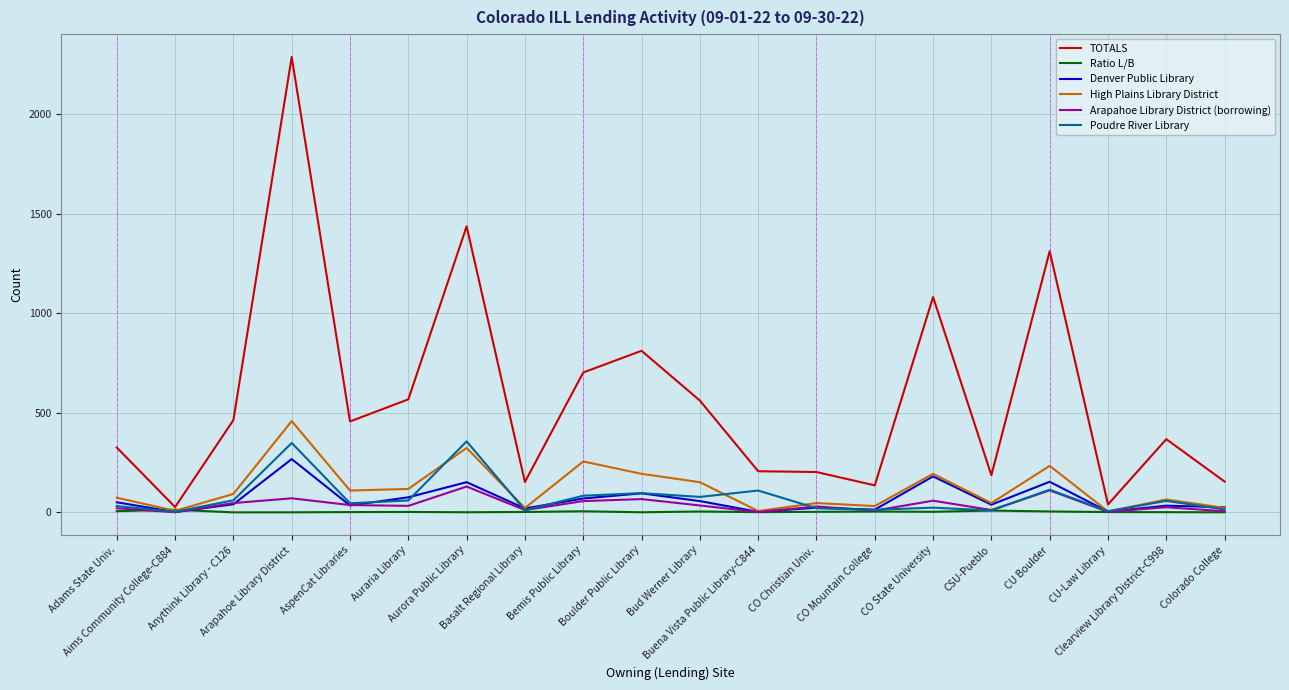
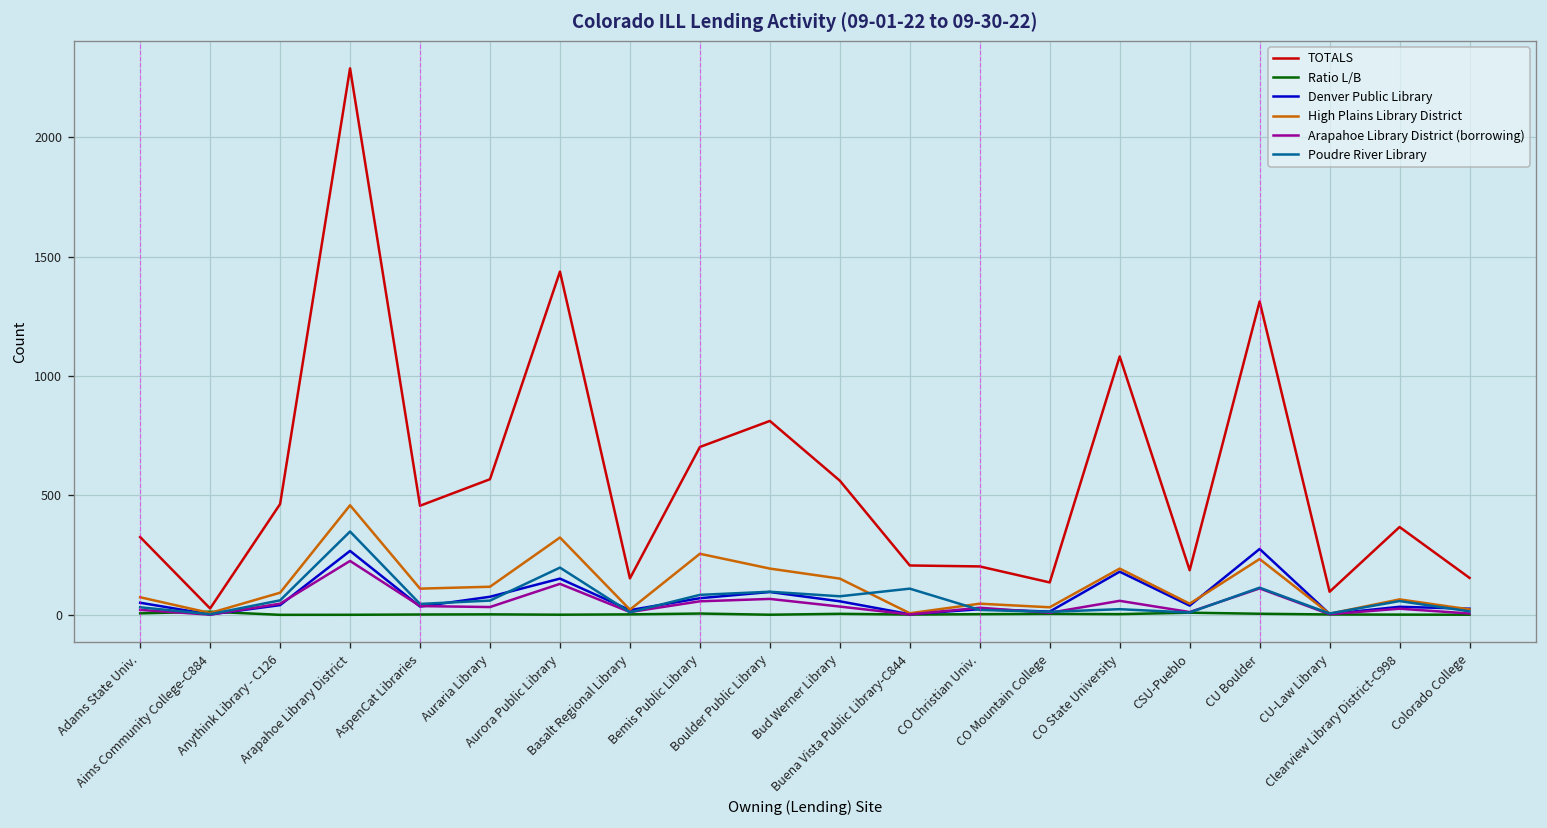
  {
    "TOTALS": {
      "Adams State Univ.": 330,
      "Aims Community College-C884": 30,
      "Anythink Library - C126": 460,
      "Arapahoe Library District": 2290,
      "AspenCat Libraries": 460,
      "Auraria Library": 570,
      "Aurora Public Library": 1440,
      "Basalt Regional Library": 150,
      "Bemis Public Library": 700,
      "Boulder Public Library": 810,
      "Bud Werner Library": 560,
      "Buena Vista Public Library-C844": 210,
      "CO Christian Univ.": 200,
      "CO Mountain College": 140,
      "CO State University": 1080,
      "CSU-Pueblo": 190,
      "CU Boulder": 1310,
-     "CU-Law Library": 40,
+     "CU-Law Library": 100,
      "Clearview Library District-C998": 370,
      "Colorado College": 160
    },
    "Ratio L/B": {
      "Adams State Univ.": 10,
      "Anythink Library - C126": 0,
      "Arapahoe Library District": 0,
      "AspenCat Libraries": 0,
      "Auraria Library": 0,
      "Aurora Public Library": 0,
      "Bemis Public Library": 10,
      "Boulder Public Library": 0,
      "Bud Werner Library": 0,
      "CO Christian Univ.": 0,
      "CO State University": 0,
      "CU Boulder": 0,
      "Clearview Library District-C998": 0
    },
    "Denver Public Library": {
      "Adams State Univ.": 50,
      "Arapahoe Library District": 270,
      "Auraria Library": 80,
      "Aurora Public Library": 150,
      "Bemis Public Library": 70,
      "Bud Werner Library": 60,
      "CO State University": 180,
-     "CU Boulder": 150
+     "CU Boulder": 280
    },
    "High Plains Library District": {
      "Adams State Univ.": 70,
      "Anythink Library - C126": 90,
      "Arapahoe Library District": 460,
      "AspenCat Libraries": 110,
      "Auraria Library": 120,
      "Aurora Public Library": 320,
      "Bemis Public Library": 260,
      "Boulder Public Library": 190,
      "Bud Werner Library": 150,
      "CO Christian Univ.": 50,
      "CO Mountain College": 30,
      "CO State University": 190,
      "CU Boulder": 230
    },
    "Arapahoe Library District (borrowing)": {
-     "Arapahoe Library District": 70,
+     "Arapahoe Library District": 230,
      "Auraria Library": 30,
      "Aurora Public Library": 130,
      "Bemis Public Library": 60,
      "Boulder Public Library": 70,
      "Bud Werner Library": 40,
      "CO State University": 60
    },
    "Poudre River Library": {
      "Anythink Library - C126": 60,
      "Arapahoe Library District": 350,
      "Auraria Library": 60,
-     "Aurora Public Library": 360,
+     "Aurora Public Library": 200,
      "Bemis Public Library": 80,
      "Bud Werner Library": 80,
      "Buena Vista Public Library-C844": 110,
      "CO State University": 20
    }
  }
